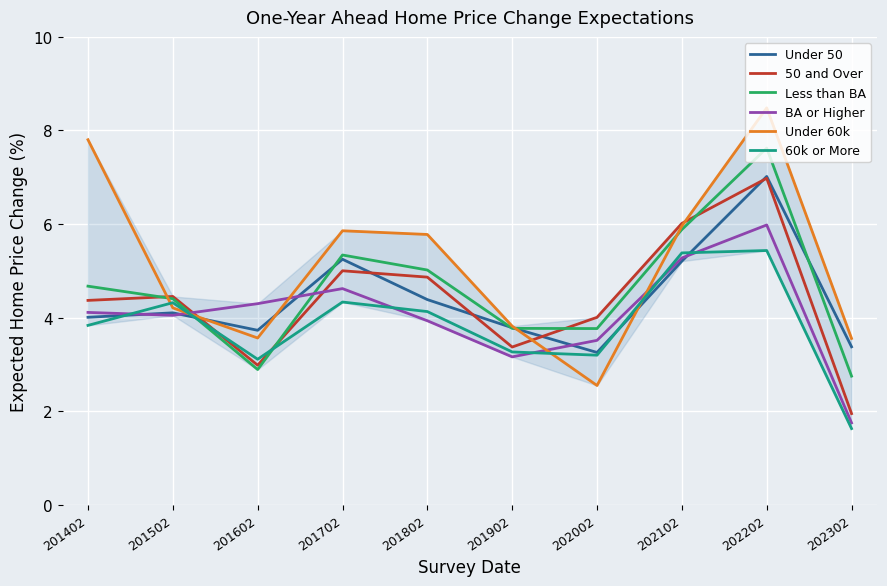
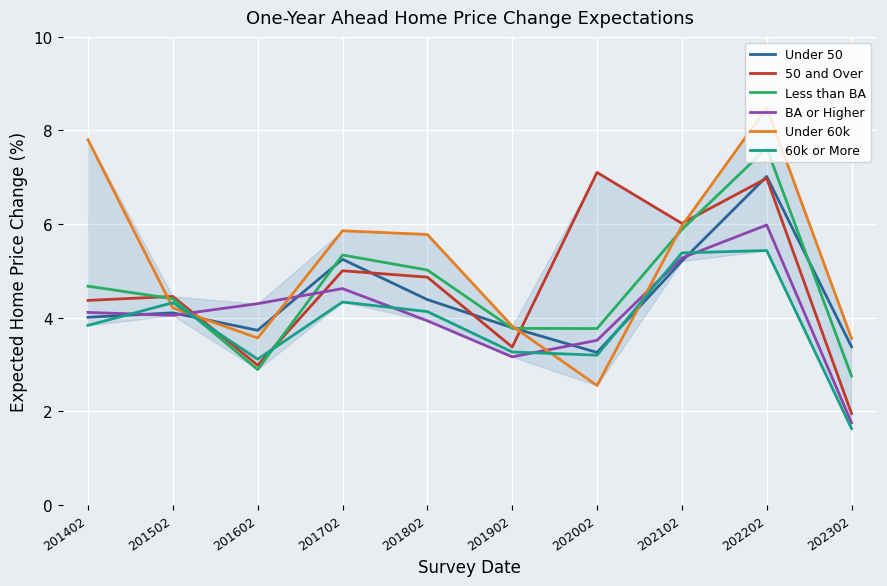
  {
    "50 and Over": {
      "201402": 4.4,
      "201602": 3.0,
      "201702": 5.0,
      "201802": 4.9,
      "201902": 3.4,
-     "202002": 4.0,
+     "202002": 7.1,
      "202302": 1.9
    },
    "BA or Higher": {
      "201402": 4.1,
      "201702": 4.6,
      "201802": 3.9,
      "201902": 3.2,
      "202002": 3.5,
      "202102": 5.3,
      "202202": 6.0,
      "202302": 1.8
    },
    "Under 60k": {
      "201502": 4.2,
      "201602": 3.6,
      "202002": 2.5,
      "202102": 6.0
    }
  }
